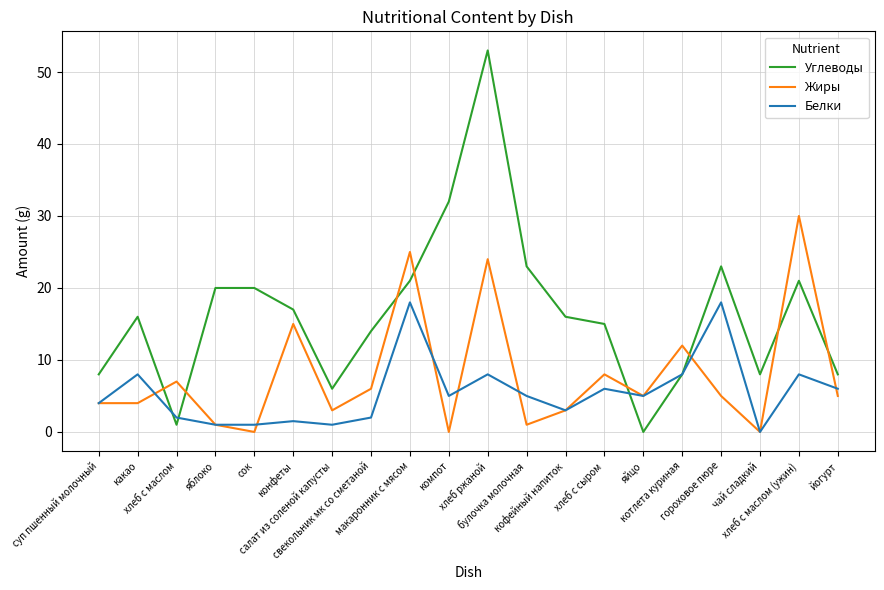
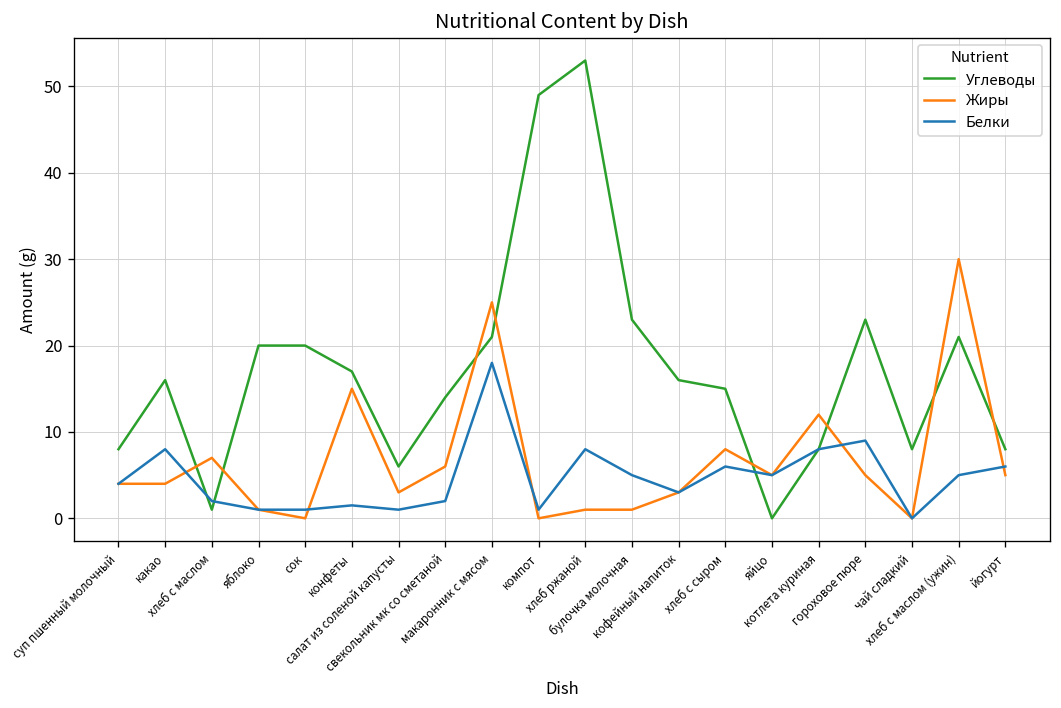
  {
    "Углеводы": {
      "суп пшенный молочный": 8,
      "какао": 16,
      "хлеб с маслом": 1,
      "яблоко": 20,
      "сок": 20,
      "конфеты": 17,
      "салат из соленой капусты": 6,
      "свекольник мк со сметаной": 14,
      "макаронник с мясом": 21,
-     "компот": 32,
+     "компот": 49,
      "хлеб ржаной": 53,
      "булочка молочная": 23,
      "кофейный напиток": 16,
      "хлеб с сыром": 15,
      "яйцо": 0,
      "гороховое пюре": 23,
      "чай сладкий": 8,
      "хлеб с маслом (ужин)": 21,
      "йогурт": 8
    },
    "Жиры": {
      "какао": 4,
      "хлеб с маслом": 7,
      "сок": 0,
      "конфеты": 15,
      "салат из соленой капусты": 3,
      "свекольник мк со сметаной": 6,
      "макаронник с мясом": 25,
      "компот": 0,
-     "хлеб ржаной": 24,
+     "хлеб ржаной": 1,
      "булочка молочная": 1,
      "хлеб с сыром": 8,
      "котлета куриная": 12,
      "гороховое пюре": 5,
      "хлеб с маслом (ужин)": 30,
      "йогурт": 5
    },
    "Белки": {
      "какао": 8,
      "хлеб с маслом": 2,
      "сок": 1,
      "конфеты": 2,
      "салат из соленой капусты": 1,
      "свекольник мк со сметаной": 2,
      "макаронник с мясом": 18,
-     "компот": 5,
+     "компот": 1,
      "хлеб ржаной": 8,
      "булочка молочная": 5,
      "хлеб с сыром": 6,
-     "гороховое пюре": 18,
-     "хлеб с маслом (ужин)": 8,
+     "гороховое пюре": 9,
+     "хлеб с маслом (ужин)": 5,
      "йогурт": 6
    }
  }
